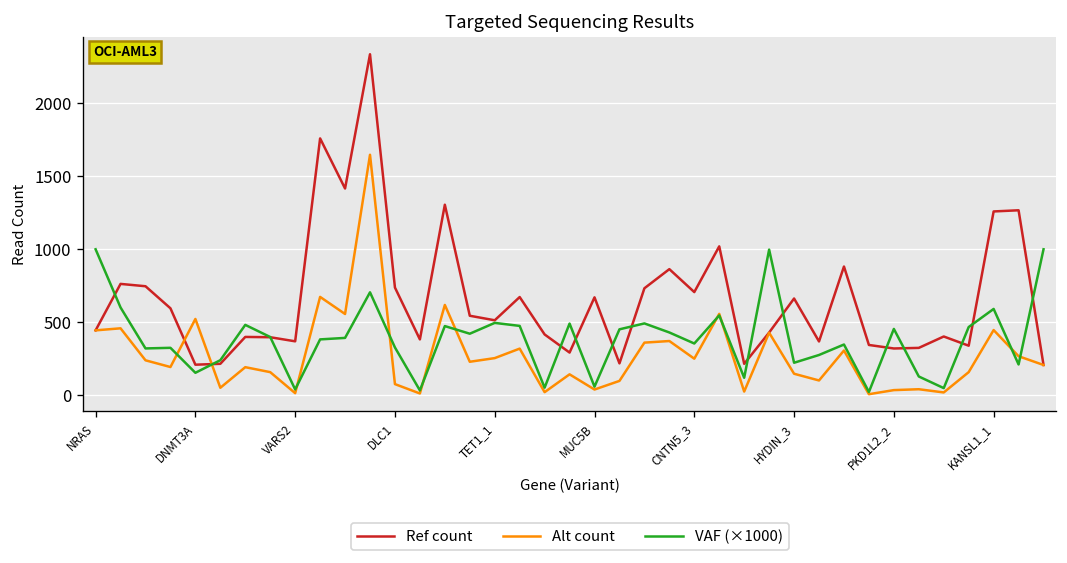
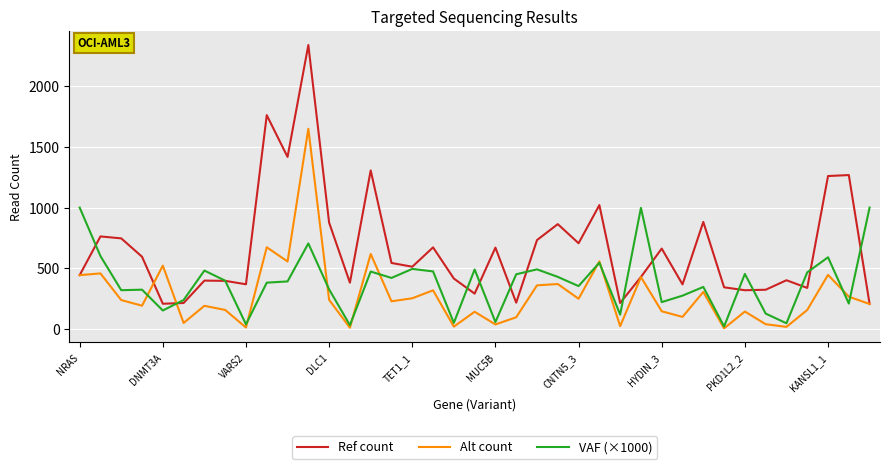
  {
    "Ref count": {
      "DNMT3A": 210,
      "VARS2": 370,
-     "DLC1": 740,
+     "DLC1": 880,
      "MUC5B": 670,
      "CNTN5_3": 710,
      "HYDIN_3": 660,
      "PKD1L2_2": 320,
      "KANSL1_1": 1260
    },
    "Alt count": {
      "DNMT3A": 520,
      "VARS2": 20,
-     "DLC1": 80,
+     "DLC1": 240,
      "TET1_1": 260,
      "CNTN5_3": 250,
      "HYDIN_3": 150,
-     "PKD1L2_2": 40,
+     "PKD1L2_2": 150,
      "KANSL1_1": 450
    },
    "VAF (×1000)": {
      "NRAS": 1000,
      "DNMT3A": 150,
      "VARS2": 40,
      "DLC1": 330,
      "CNTN5_3": 360,
      "HYDIN_3": 220,
      "PKD1L2_2": 450,
      "KANSL1_1": 590
    }
  }
